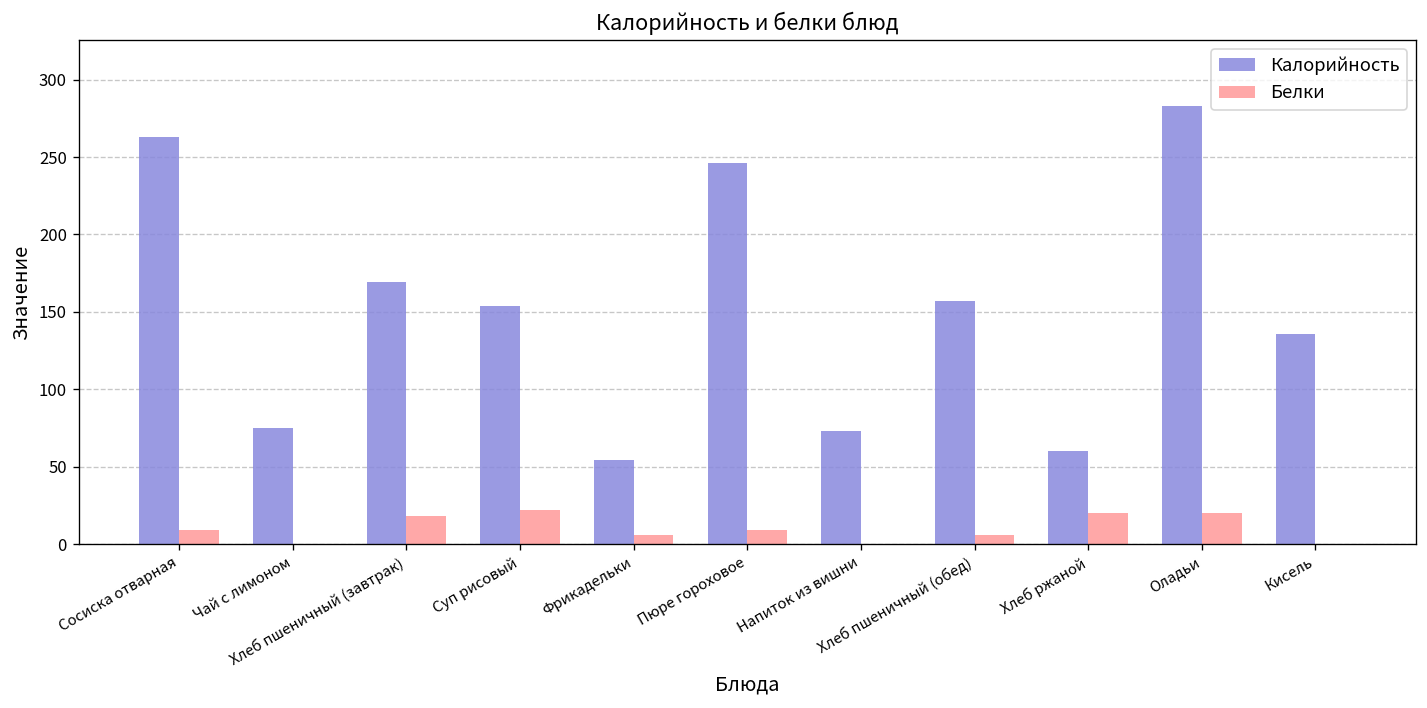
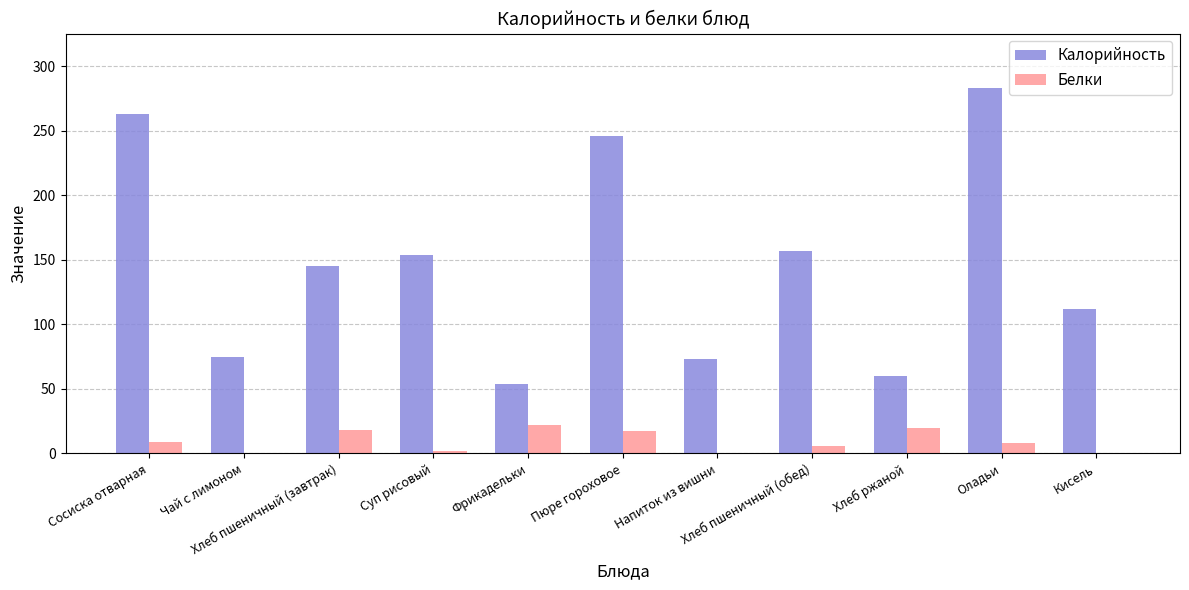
  {
    "Калорийность": {
      "Сосиска отварная": 263,
      "Чай с лимоном": 75,
-     "Хлеб пшеничный (завтрак)": 169,
+     "Хлеб пшеничный (завтрак)": 145,
      "Суп рисовый": 154,
      "Фрикадельки": 54,
      "Пюре гороховое": 246,
      "Напиток из вишни": 73,
      "Хлеб пшеничный (обед)": 157,
      "Хлеб ржаной": 60,
      "Оладьи": 283,
-     "Кисель": 136
+     "Кисель": 112
    },
    "Белки": {
      "Сосиска отварная": 9,
      "Чай с лимоном": 0,
      "Хлеб пшеничный (завтрак)": 18,
-     "Суп рисовый": 22,
-     "Фрикадельки": 6,
-     "Пюре гороховое": 9,
+     "Суп рисовый": 2,
+     "Фрикадельки": 22,
+     "Пюре гороховое": 17,
      "Напиток из вишни": 0,
      "Хлеб пшеничный (обед)": 6,
      "Хлеб ржаной": 20,
-     "Оладьи": 20,
+     "Оладьи": 8,
      "Кисель": 0
    }
  }
